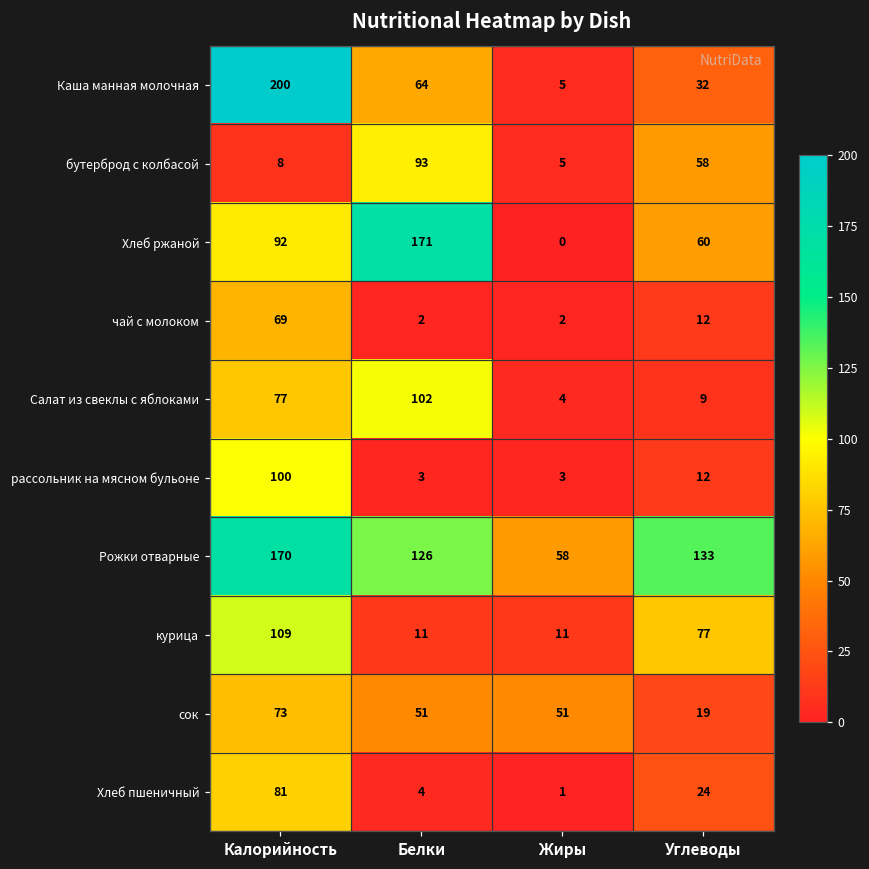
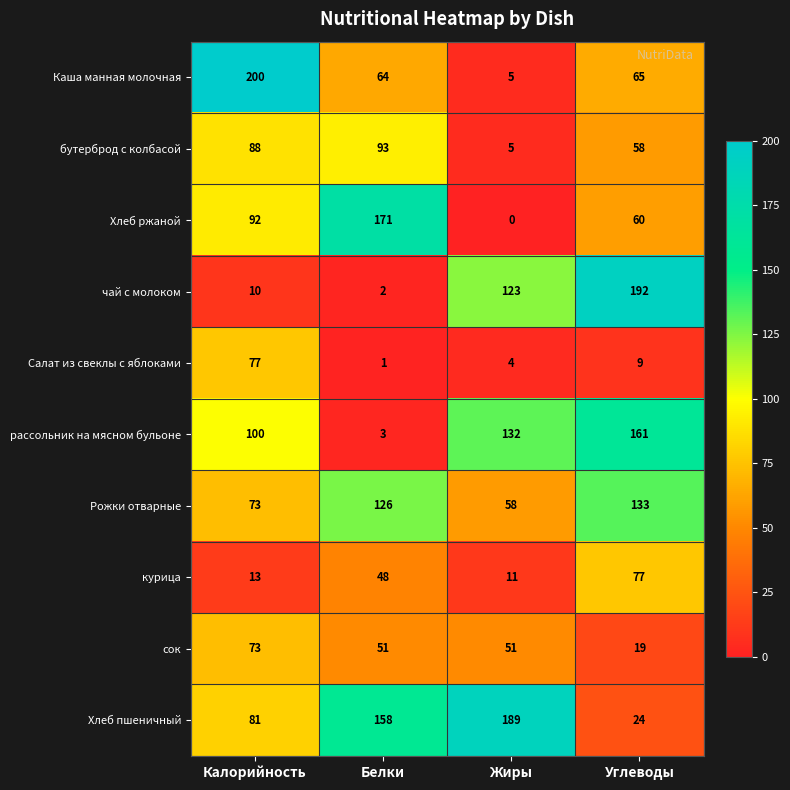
  {
    "Каша манная молочная": {
-     "Углеводы": 32
+     "Углеводы": 65
    },
    "бутерброд с колбасой": {
-     "Калорийность": 8
+     "Калорийность": 88
    },
    "чай с молоком": {
-     "Калорийность": 69,
-     "Жиры": 2,
-     "Углеводы": 12
+     "Калорийность": 10,
+     "Жиры": 123,
+     "Углеводы": 192
    },
    "Салат из свеклы с яблоками": {
-     "Белки": 102
+     "Белки": 1
    },
    "рассольник на мясном бульоне": {
-     "Жиры": 3,
-     "Углеводы": 12
+     "Жиры": 132,
+     "Углеводы": 161
    },
    "Рожки отварные": {
-     "Калорийность": 170
+     "Калорийность": 73
    },
    "курица": {
-     "Калорийность": 109,
-     "Белки": 11
+     "Калорийность": 13,
+     "Белки": 48
    },
    "Хлеб пшеничный": {
-     "Белки": 4,
-     "Жиры": 1
+     "Белки": 158,
+     "Жиры": 189
    }
  }
